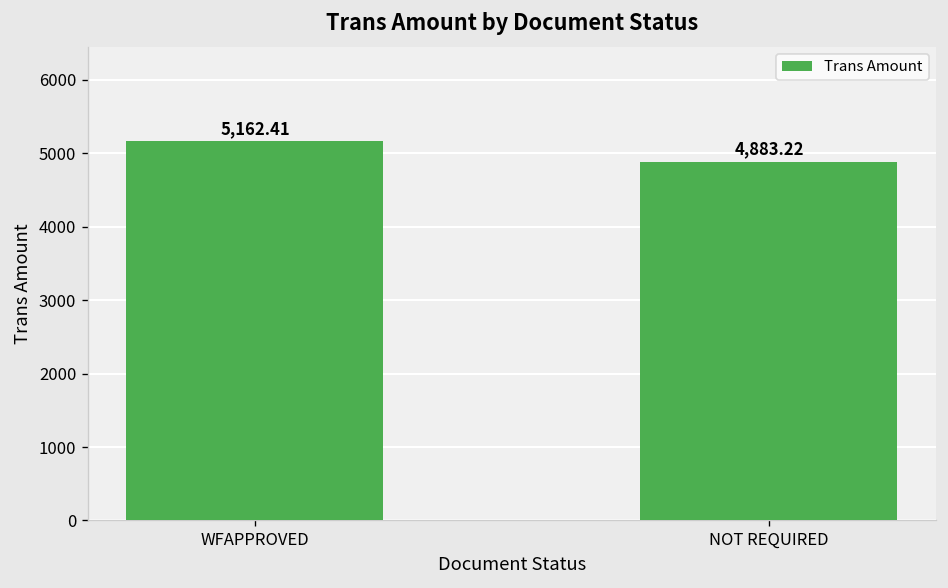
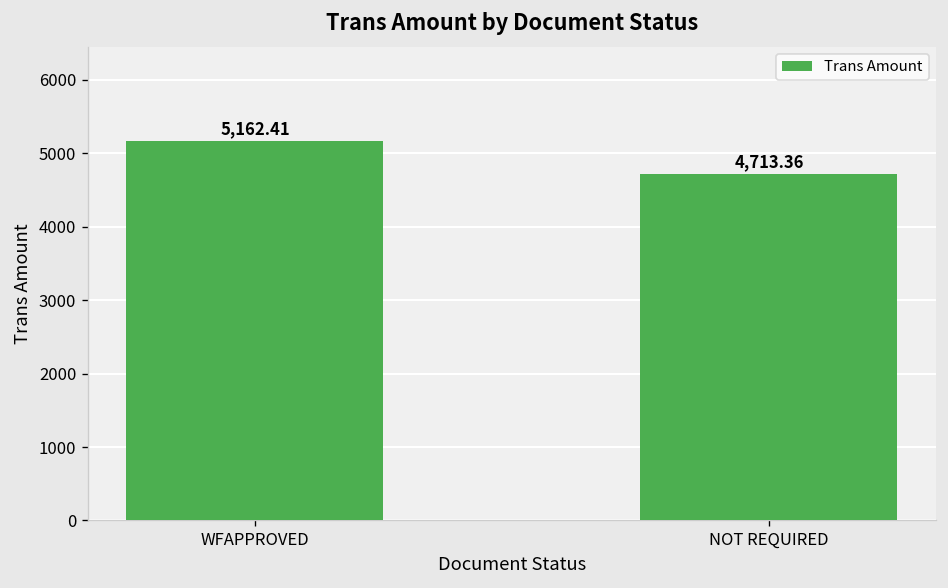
  {
    "WFAPPROVED": "5,162.41",
-   "NOT REQUIRED": "4,883.22"
+   "NOT REQUIRED": "4,713.36"
  }
